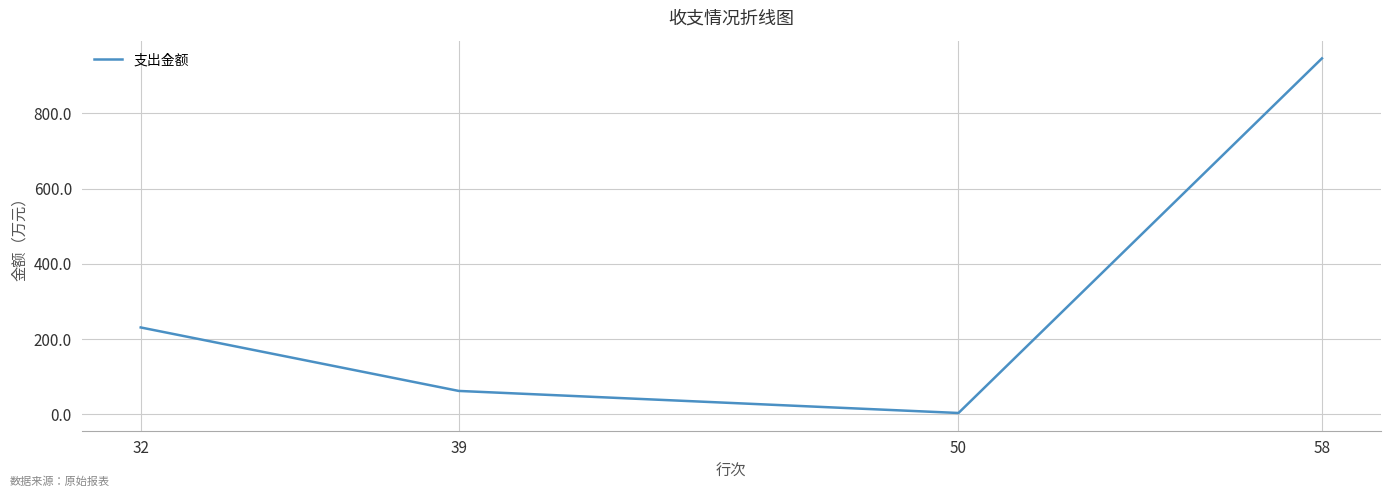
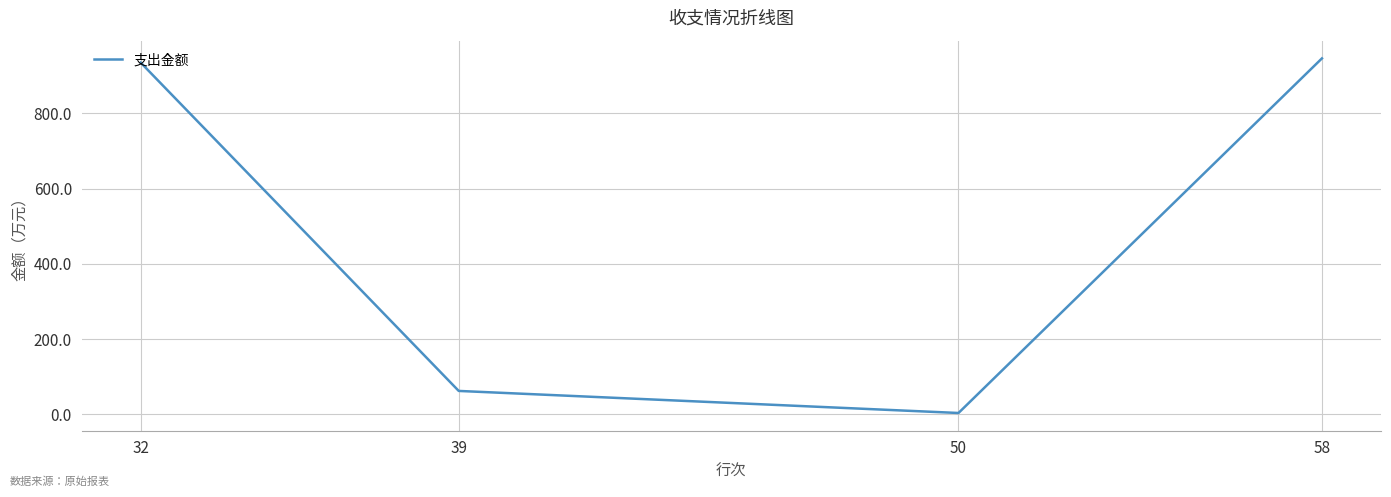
  {
-   "32": 230,
+   "32": 930,
    "39": 60,
    "50": 0,
    "58": 950
  }
